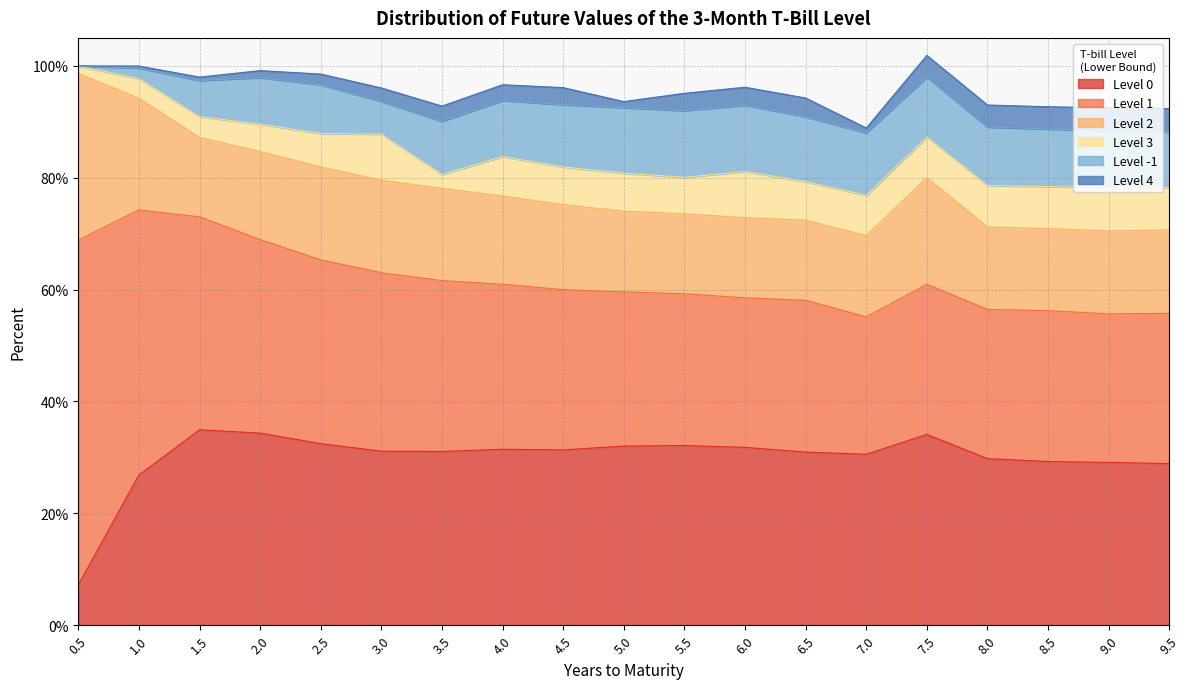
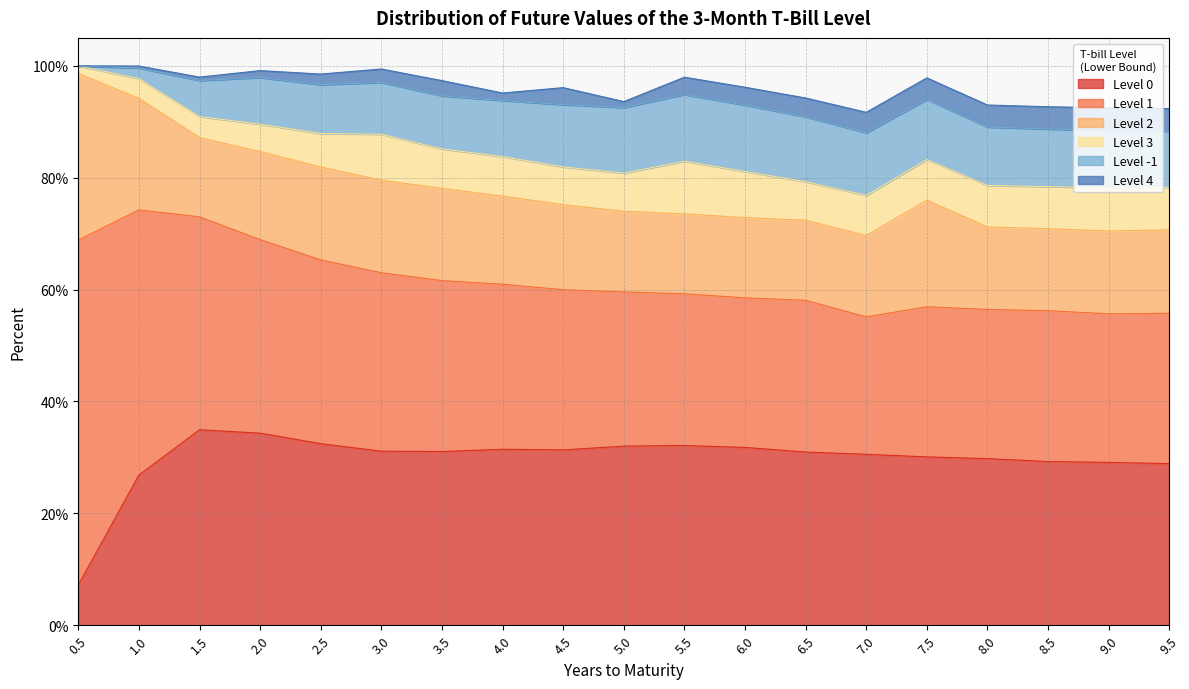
  {
    "Level 0": {
      "0.5": "7%",
      "1.0": "27%",
      "1.5": "35%",
      "2.0": "34%",
      "2.5": "32%",
      "3.0": "31%",
      "3.5": "31%",
      "4.0": "31%",
      "4.5": "31%",
      "5.0": "32%",
      "5.5": "32%",
      "6.0": "32%",
      "6.5": "31%",
      "7.0": "31%",
-     "7.5": "34%",
+     "7.5": "30%",
      "8.0": "30%",
      "8.5": "29%",
      "9.0": "29%",
      "9.5": "29%"
    },
    "Level 1": {
      "0.5": "62%",
      "1.0": "47%",
      "1.5": "38%",
      "2.0": "35%",
      "2.5": "33%",
      "3.0": "32%",
      "3.5": "31%",
      "4.0": "29%",
      "4.5": "29%",
      "5.0": "28%",
      "5.5": "27%",
      "6.0": "27%",
      "6.5": "27%",
      "7.0": "25%",
      "7.5": "27%",
      "8.0": "27%",
      "8.5": "27%",
      "9.0": "27%",
      "9.5": "27%"
    },
    "Level 2": {
      "0.5": "30%",
      "1.0": "20%",
      "1.5": "14%",
      "2.0": "16%",
      "2.5": "17%",
      "3.0": "17%",
      "3.5": "16%",
      "4.0": "16%",
      "4.5": "15%",
      "5.0": "14%",
      "5.5": "14%",
      "6.0": "14%",
      "6.5": "14%",
      "7.0": "15%",
      "7.5": "19%",
      "8.0": "15%",
      "8.5": "15%",
      "9.0": "15%",
      "9.5": "15%"
    },
    "Level 3": {
      "1.0": "4%",
      "1.5": "4%",
      "2.0": "5%",
      "2.5": "6%",
      "3.0": "8%",
-     "3.5": "3%",
+     "3.5": "7%",
      "4.0": "7%",
      "4.5": "7%",
      "5.0": "7%",
-     "5.5": "7%",
+     "5.5": "9%",
      "6.0": "8%",
      "6.5": "7%",
      "7.0": "7%",
      "7.5": "7%",
      "8.0": "7%",
      "8.5": "8%",
      "9.5": "8%"
    },
    "Level -1": {
      "1.5": "6%",
      "2.0": "8%",
      "2.5": "9%",
-     "3.0": "6%",
+     "3.0": "9%",
      "3.5": "9%",
      "4.0": "10%",
      "4.5": "11%",
      "5.0": "12%",
      "5.5": "12%",
      "6.0": "12%",
      "6.5": "12%",
      "7.0": "11%",
      "7.5": "11%",
      "8.0": "10%",
      "8.5": "10%",
      "9.5": "10%"
    },
    "Level 4": {
      "1.5": "1%",
      "2.0": "1%",
      "2.5": "2%",
      "3.0": "2%",
      "3.5": "3%",
-     "4.0": "3%",
+     "4.0": "1%",
      "4.5": "3%",
      "5.0": "1%",
      "5.5": "3%",
      "6.0": "3%",
      "6.5": "3%",
-     "7.0": "1%",
+     "7.0": "4%",
      "7.5": "4%",
      "8.0": "4%",
      "8.5": "4%",
      "9.5": "4%"
    }
  }
